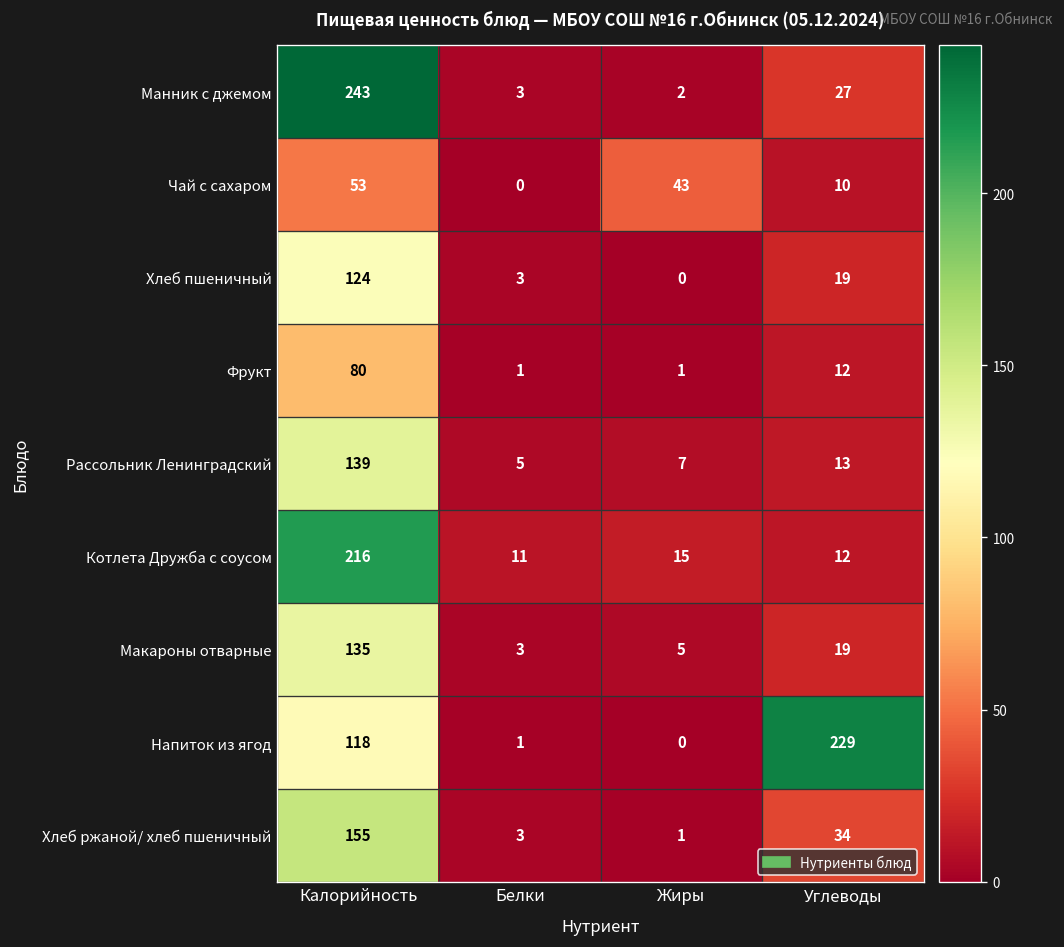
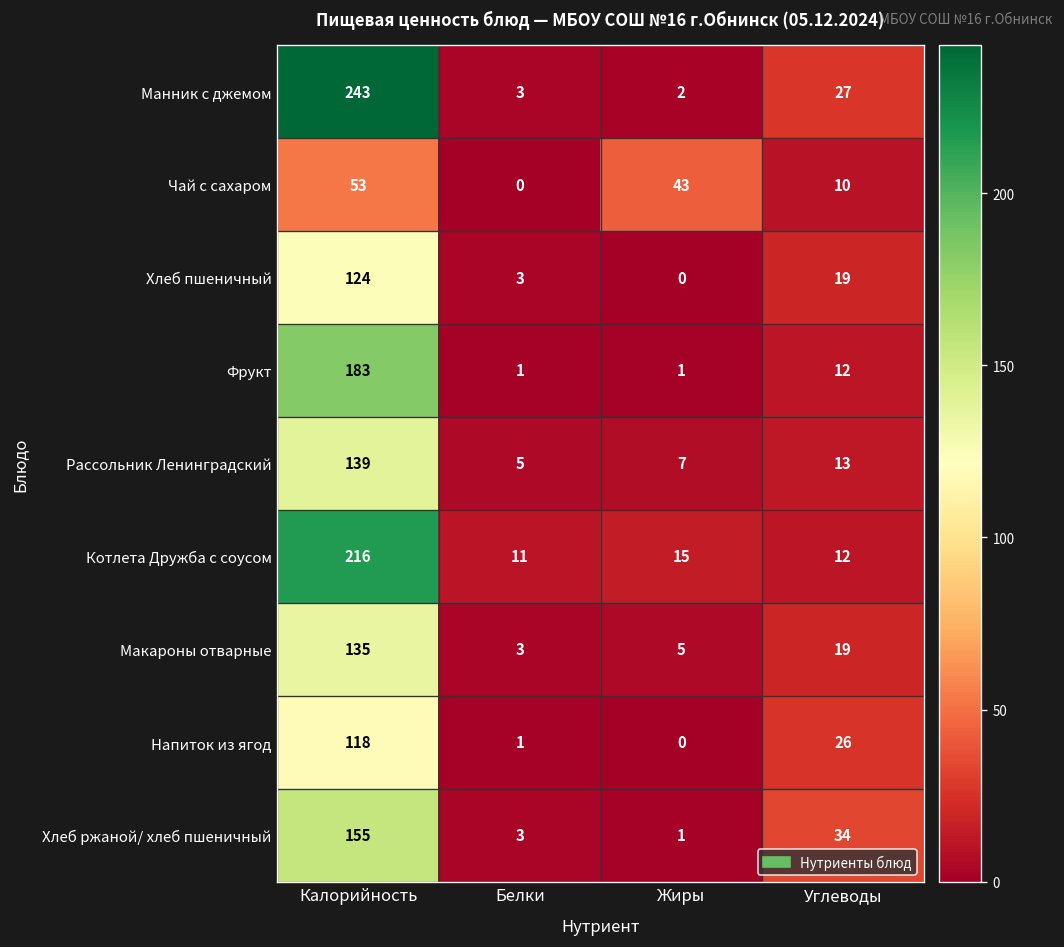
  {
    "Манник с джемом": {
      "Калорийность": 243,
      "Белки": 3,
      "Жиры": 2,
      "Углеводы": 27
    },
    "Чай с сахаром": {
      "Калорийность": 53,
      "Белки": 0,
      "Жиры": 43,
      "Углеводы": 10
    },
    "Хлеб пшеничный": {
      "Калорийность": 124,
      "Белки": 3,
      "Жиры": 0,
      "Углеводы": 19
    },
    "Фрукт": {
-     "Калорийность": 80,
+     "Калорийность": 183,
      "Белки": 1,
      "Жиры": 1,
      "Углеводы": 12
    },
    "Рассольник Ленинградский": {
      "Калорийность": 139,
      "Белки": 5,
      "Жиры": 7,
      "Углеводы": 13
    },
    "Котлета Дружба с соусом": {
      "Калорийность": 216,
      "Белки": 11,
      "Жиры": 15,
      "Углеводы": 12
    },
    "Макароны отварные": {
      "Калорийность": 135,
      "Белки": 3,
      "Жиры": 5,
      "Углеводы": 19
    },
    "Напиток из ягод": {
      "Калорийность": 118,
      "Белки": 1,
      "Жиры": 0,
-     "Углеводы": 229
+     "Углеводы": 26
    },
    "Хлеб ржаной/ хлеб пшеничный": {
      "Калорийность": 155,
      "Белки": 3,
      "Жиры": 1,
      "Углеводы": 34
    }
  }
